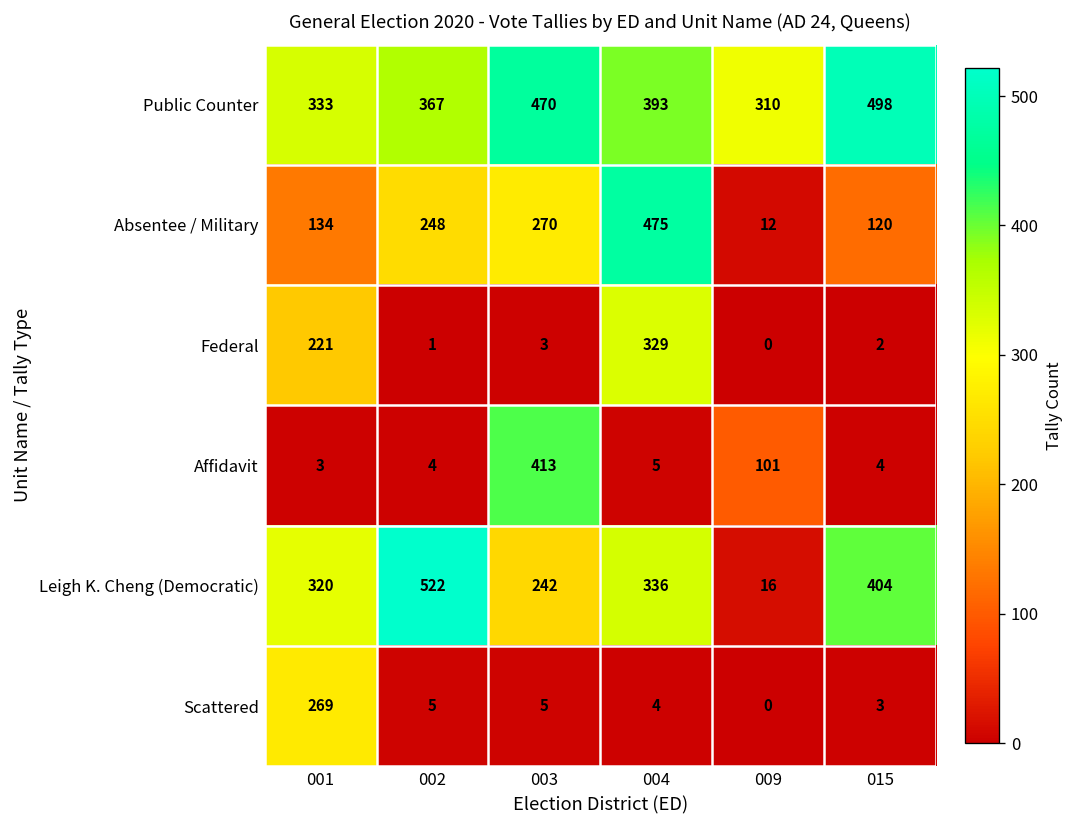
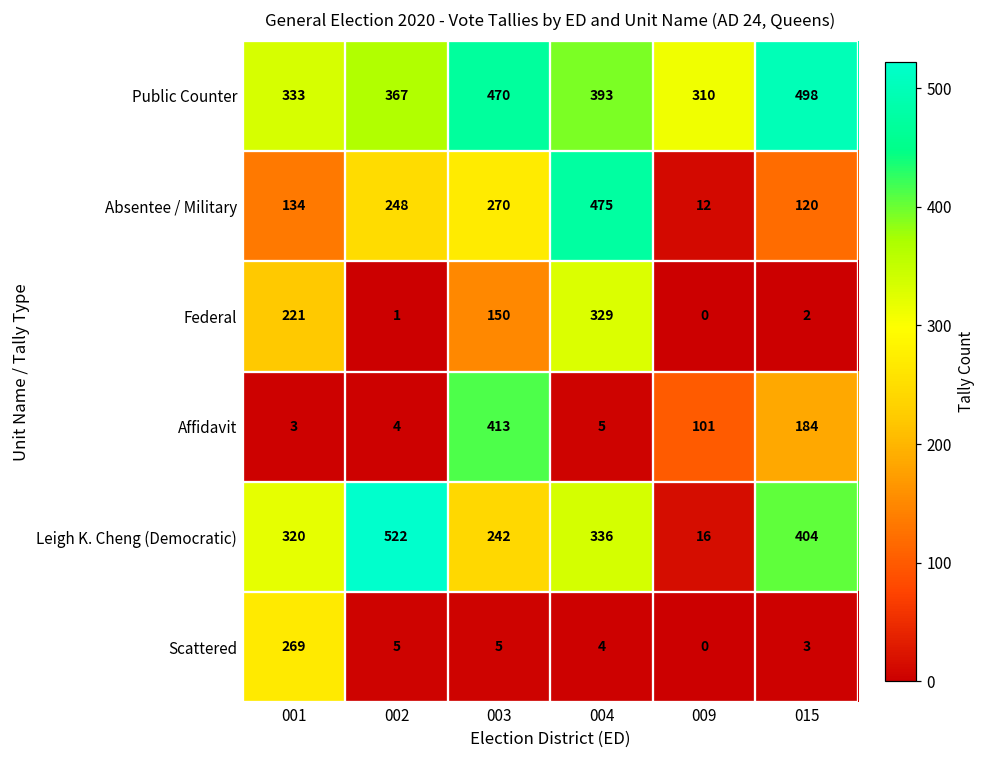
  {
    "Public Counter": {
      "001": 333,
      "002": 367,
      "003": 470,
      "004": 393,
      "009": 310,
      "015": 498
    },
    "Absentee / Military": {
      "001": 134,
      "002": 248,
      "003": 270,
      "004": 475,
      "009": 12,
      "015": 120
    },
    "Federal": {
      "001": 221,
      "002": 1,
-     "003": 3,
+     "003": 150,
      "004": 329,
      "009": 0,
      "015": 2
    },
    "Affidavit": {
      "001": 3,
      "002": 4,
      "003": 413,
      "004": 5,
      "009": 101,
-     "015": 4
+     "015": 184
    },
    "Leigh K. Cheng (Democratic)": {
      "001": 320,
      "002": 522,
      "003": 242,
      "004": 336,
      "009": 16,
      "015": 404
    },
    "Scattered": {
      "001": 269,
      "002": 5,
      "003": 5,
      "004": 4,
      "009": 0,
      "015": 3
    }
  }
